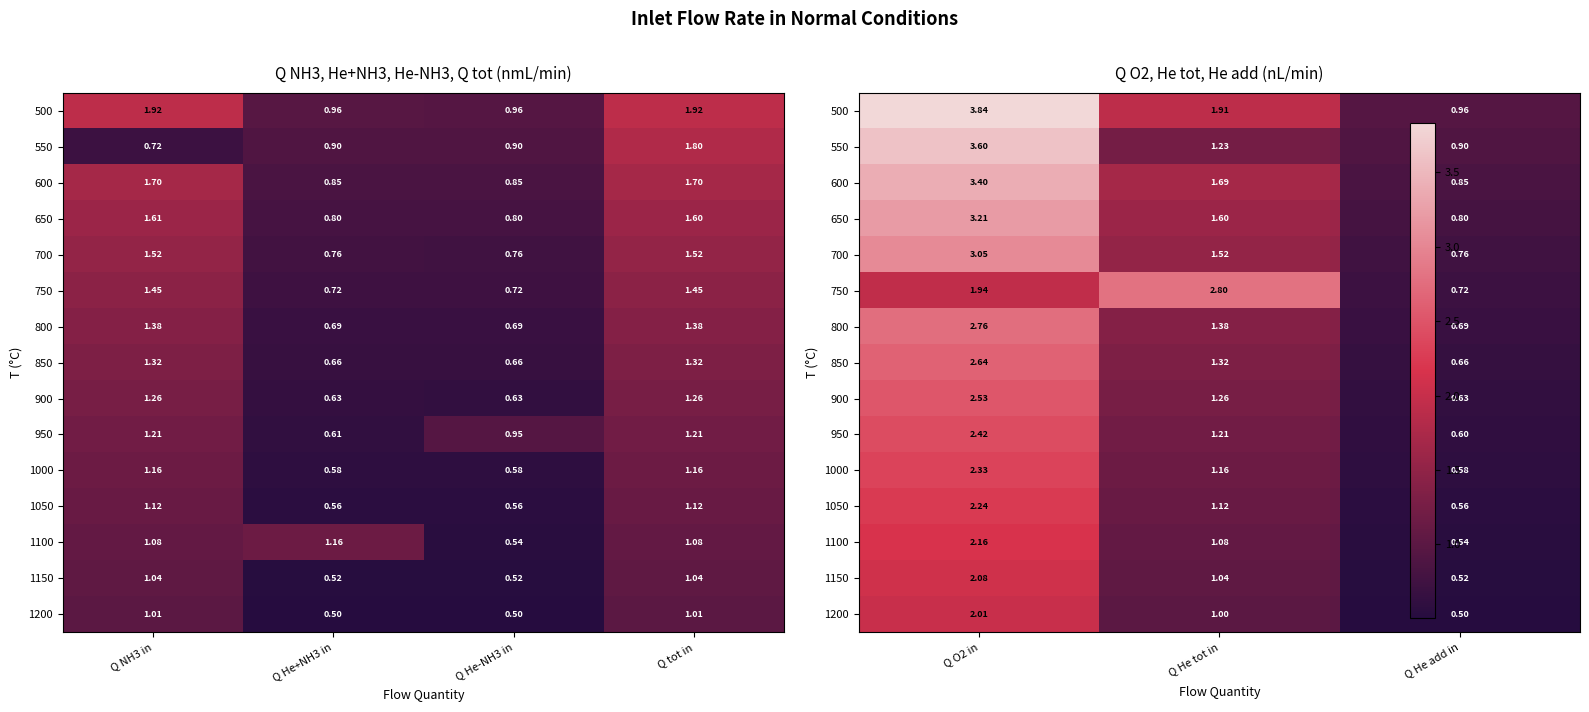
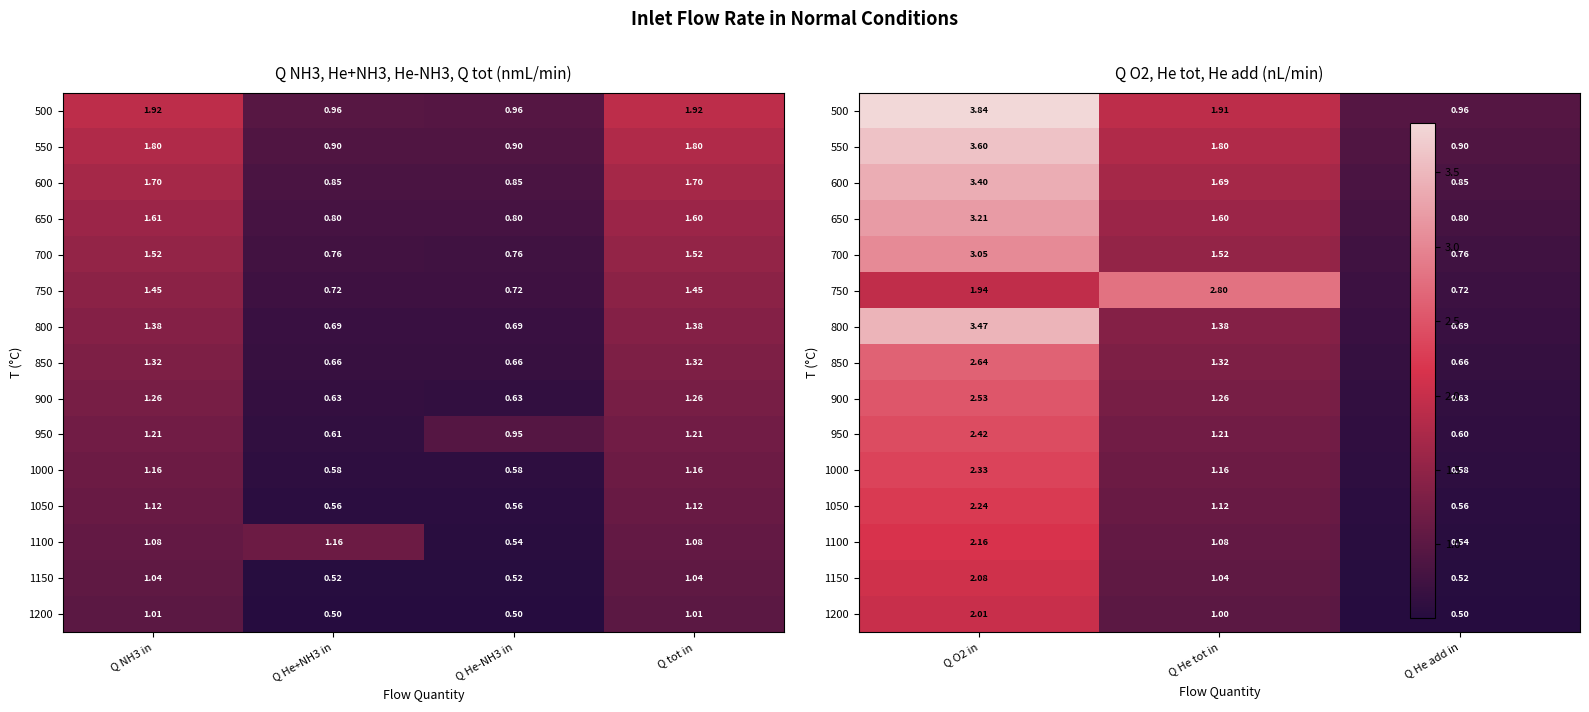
  {
    "Q NH3, He+NH3, He-NH3, Q tot (nmL/min)": {
      "500": {
        "Q NH3 in": 1.92,
        "Q He+NH3 in": 0.96,
        "Q He-NH3 in": 0.96,
        "Q tot in": 1.92
      },
      "550": {
-       "Q NH3 in": 0.72,
+       "Q NH3 in": 1.80,
        "Q He+NH3 in": 0.90,
        "Q He-NH3 in": 0.90,
        "Q tot in": 1.80
      },
      "600": {
        "Q NH3 in": 1.70,
        "Q He+NH3 in": 0.85,
        "Q He-NH3 in": 0.85,
        "Q tot in": 1.70
      },
      "650": {
        "Q NH3 in": 1.61,
        "Q He+NH3 in": 0.80,
        "Q He-NH3 in": 0.80,
        "Q tot in": 1.60
      },
      "700": {
        "Q NH3 in": 1.52,
        "Q He+NH3 in": 0.76,
        "Q He-NH3 in": 0.76,
        "Q tot in": 1.52
      },
      "750": {
        "Q NH3 in": 1.45,
        "Q He+NH3 in": 0.72,
        "Q He-NH3 in": 0.72,
        "Q tot in": 1.45
      },
      "800": {
        "Q NH3 in": 1.38,
        "Q He+NH3 in": 0.69,
        "Q He-NH3 in": 0.69,
        "Q tot in": 1.38
      },
      "850": {
        "Q NH3 in": 1.32,
        "Q He+NH3 in": 0.66,
        "Q He-NH3 in": 0.66,
        "Q tot in": 1.32
      },
      "900": {
        "Q NH3 in": 1.26,
        "Q He+NH3 in": 0.63,
        "Q He-NH3 in": 0.63,
        "Q tot in": 1.26
      },
      "950": {
        "Q NH3 in": 1.21,
        "Q He+NH3 in": 0.61,
        "Q He-NH3 in": 0.95,
        "Q tot in": 1.21
      },
      "1000": {
        "Q NH3 in": 1.16,
        "Q He+NH3 in": 0.58,
        "Q He-NH3 in": 0.58,
        "Q tot in": 1.16
      },
      "1050": {
        "Q NH3 in": 1.12,
        "Q He+NH3 in": 0.56,
        "Q He-NH3 in": 0.56,
        "Q tot in": 1.12
      },
      "1100": {
        "Q NH3 in": 1.08,
        "Q He+NH3 in": 1.16,
        "Q He-NH3 in": 0.54,
        "Q tot in": 1.08
      },
      "1150": {
        "Q NH3 in": 1.04,
        "Q He+NH3 in": 0.52,
        "Q He-NH3 in": 0.52,
        "Q tot in": 1.04
      },
      "1200": {
        "Q NH3 in": 1.01,
        "Q He+NH3 in": 0.50,
        "Q He-NH3 in": 0.50,
        "Q tot in": 1.01
      }
    },
    "Q O2, He tot, He add (nL/min)": {
      "500": {
        "Q O2 in": 3.84,
        "Q He tot in": 1.91,
        "Q He add in": 0.96
      },
      "550": {
        "Q O2 in": 3.60,
-       "Q He tot in": 1.23,
+       "Q He tot in": 1.80,
        "Q He add in": 0.90
      },
      "600": {
        "Q O2 in": 3.40,
        "Q He tot in": 1.69,
        "Q He add in": 0.85
      },
      "650": {
        "Q O2 in": 3.21,
        "Q He tot in": 1.60,
        "Q He add in": 0.80
      },
      "700": {
        "Q O2 in": 3.05,
        "Q He tot in": 1.52,
        "Q He add in": 0.76
      },
      "750": {
        "Q O2 in": 1.94,
        "Q He tot in": 2.80,
        "Q He add in": 0.72
      },
      "800": {
-       "Q O2 in": 2.76,
+       "Q O2 in": 3.47,
        "Q He tot in": 1.38,
        "Q He add in": 0.69
      },
      "850": {
        "Q O2 in": 2.64,
        "Q He tot in": 1.32,
        "Q He add in": 0.66
      },
      "900": {
        "Q O2 in": 2.53,
        "Q He tot in": 1.26,
        "Q He add in": 0.63
      },
      "950": {
        "Q O2 in": 2.42,
        "Q He tot in": 1.21,
        "Q He add in": 0.60
      },
      "1000": {
        "Q O2 in": 2.33,
        "Q He tot in": 1.16,
        "Q He add in": 0.58
      },
      "1050": {
        "Q O2 in": 2.24,
        "Q He tot in": 1.12,
        "Q He add in": 0.56
      },
      "1100": {
        "Q O2 in": 2.16,
        "Q He tot in": 1.08,
        "Q He add in": 0.54
      },
      "1150": {
        "Q O2 in": 2.08,
        "Q He tot in": 1.04,
        "Q He add in": 0.52
      },
      "1200": {
        "Q O2 in": 2.01,
        "Q He tot in": 1.00,
        "Q He add in": 0.50
      }
    }
  }
